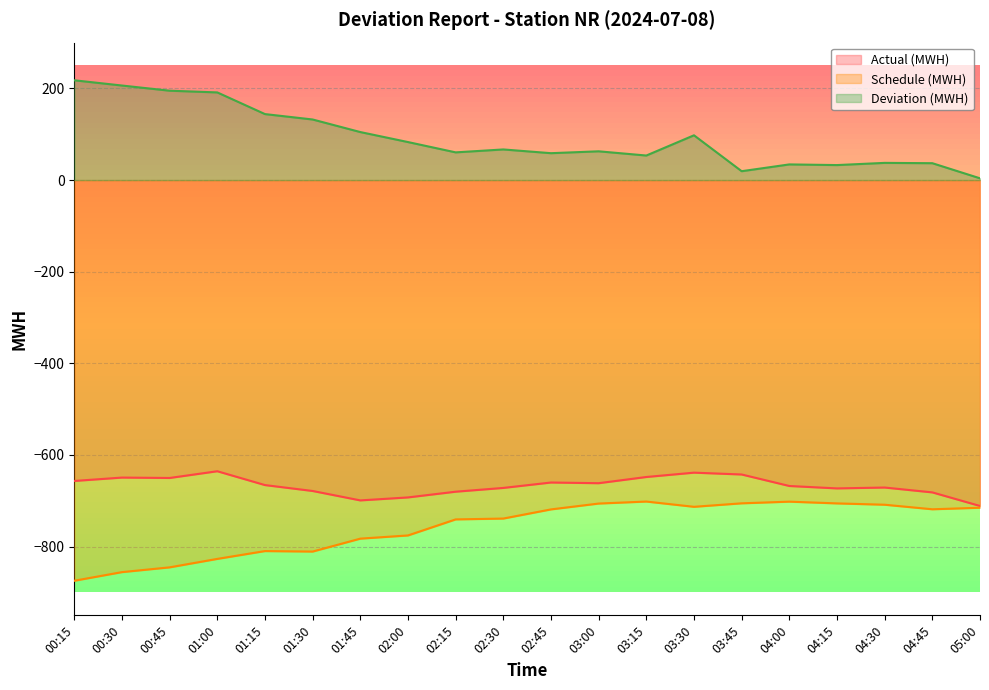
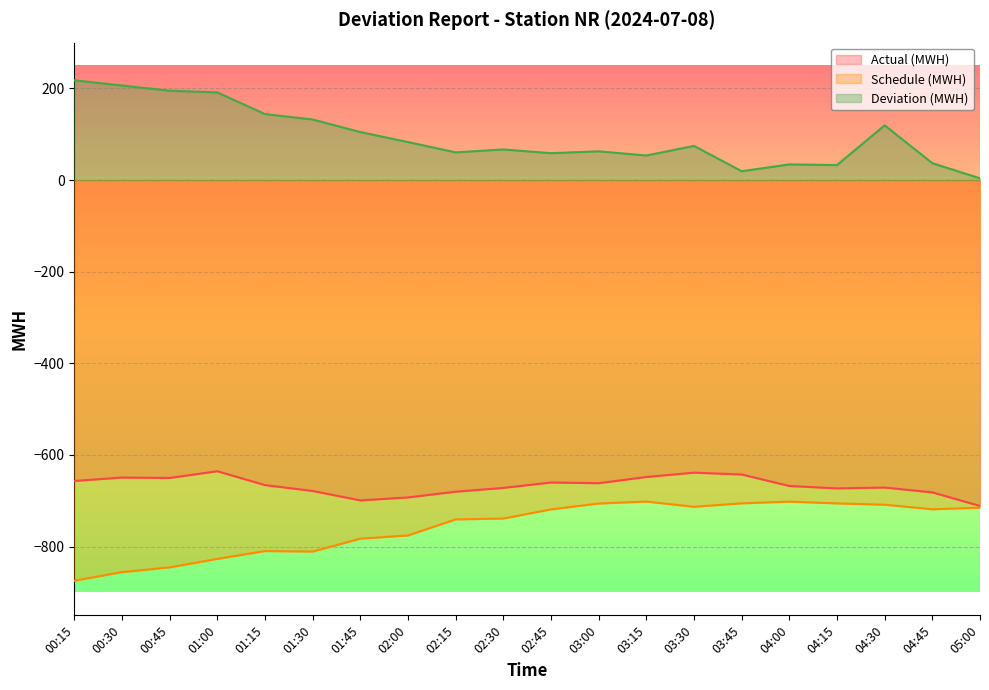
  {
    "Deviation (MWH)": {
      "00:15": 220,
      "00:30": 210,
      "00:45": 200,
      "01:00": 190,
      "01:15": 140,
      "01:30": 130,
      "01:45": 100,
      "02:00": 80,
      "02:15": 60,
      "02:30": 70,
      "02:45": 60,
      "03:00": 60,
      "03:15": 50,
-     "03:30": 100,
+     "03:30": 70,
      "03:45": 20,
      "04:00": 30,
      "04:15": 30,
-     "04:30": 40,
+     "04:30": 120,
      "04:45": 40
    }
  }
